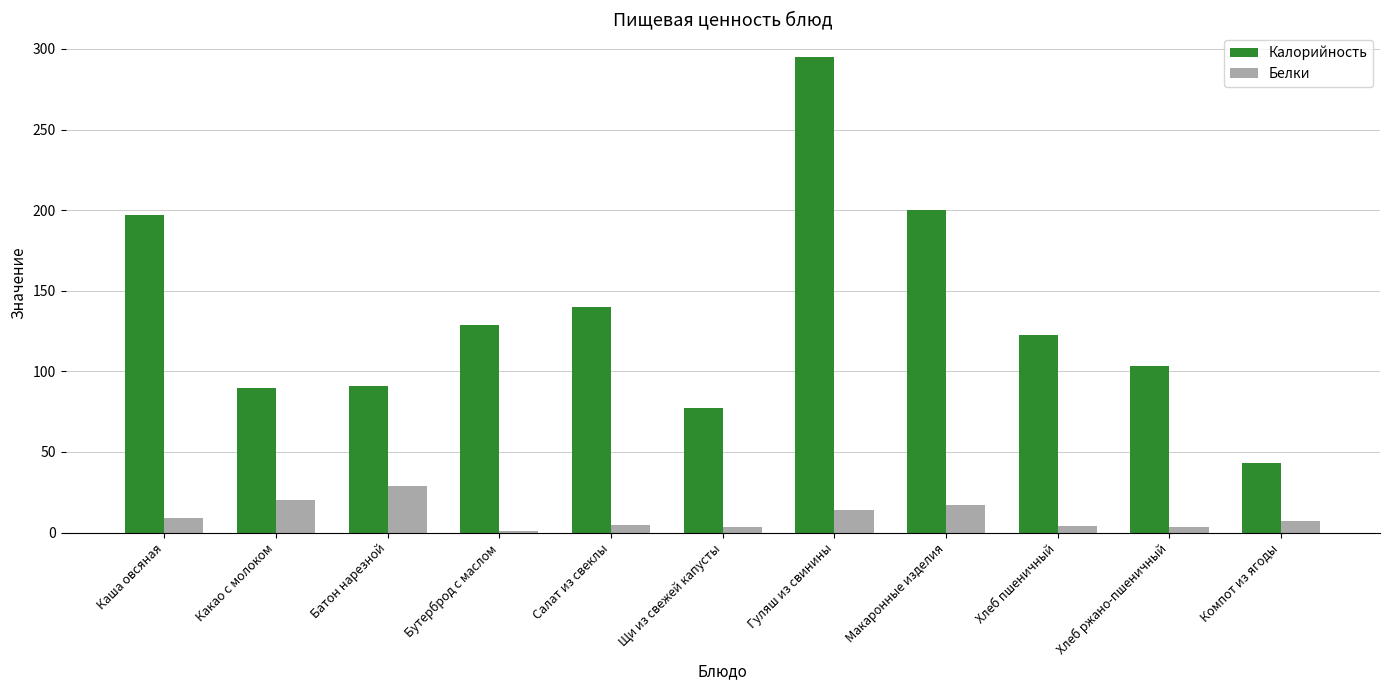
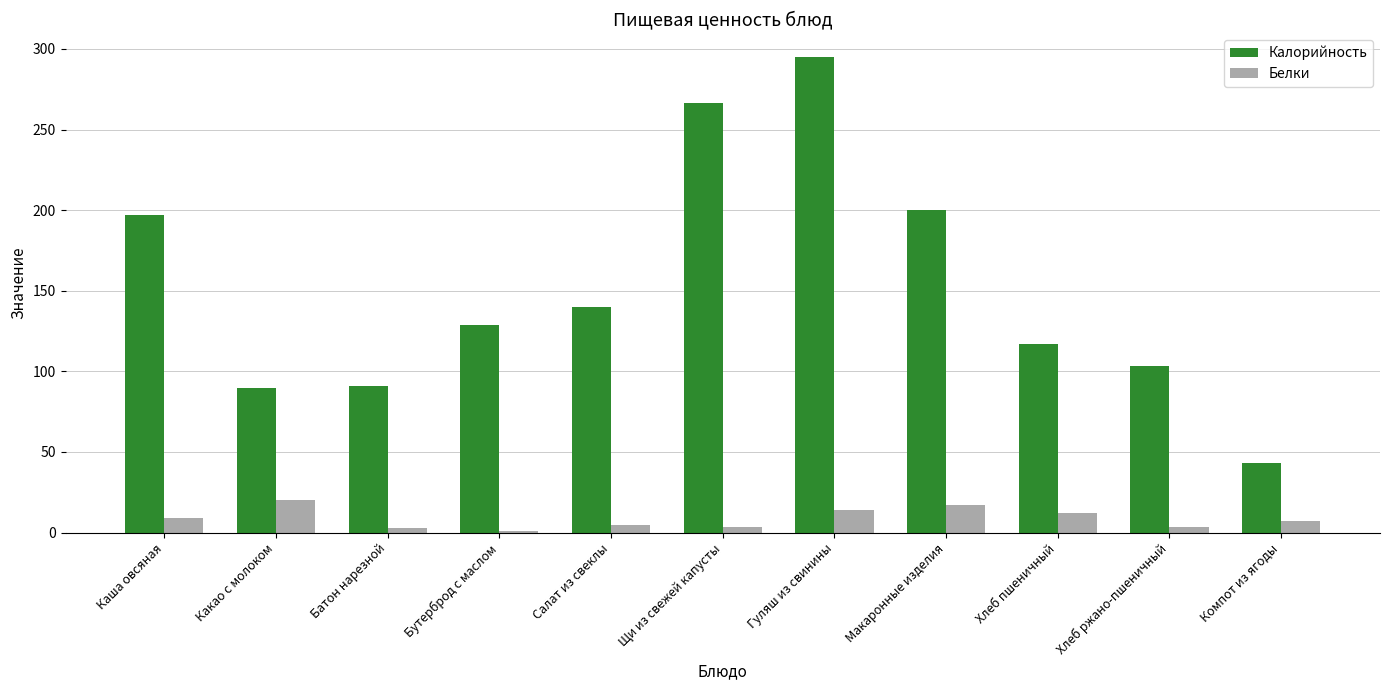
  {
    "Калорийность": {
      "Каша овсяная": 197,
      "Какао с молоком": 90,
      "Батон нарезной": 91,
      "Бутерброд с маслом": 129,
      "Салат из свеклы": 140,
-     "Щи из свежей капусты": 78,
+     "Щи из свежей капусты": 267,
      "Гуляш из свинины": 295,
      "Макаронные изделия": 200,
-     "Хлеб пшеничный": 123,
+     "Хлеб пшеничный": 117,
      "Хлеб ржано-пшеничный": 104,
      "Компот из ягоды": 43
    },
    "Белки": {
      "Каша овсяная": 9,
      "Какао с молоком": 20,
-     "Батон нарезной": 29,
+     "Батон нарезной": 3,
      "Салат из свеклы": 5,
      "Щи из свежей капусты": 4,
      "Гуляш из свинины": 14,
      "Макаронные изделия": 17,
-     "Хлеб пшеничный": 4,
+     "Хлеб пшеничный": 12,
      "Хлеб ржано-пшеничный": 3,
      "Компот из ягоды": 7
    }
  }
